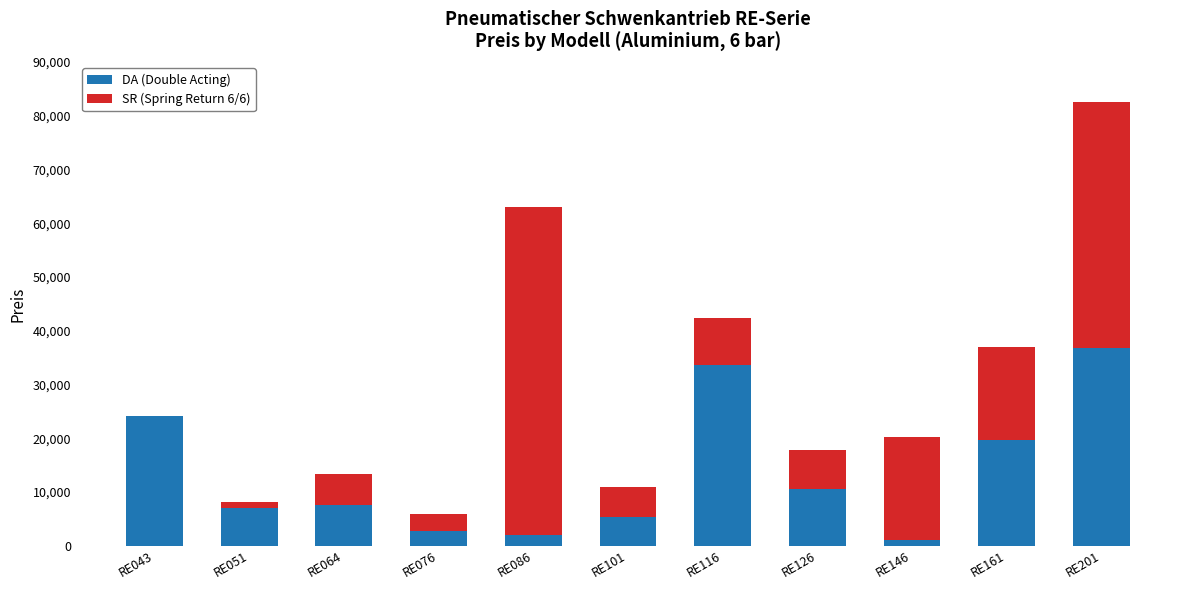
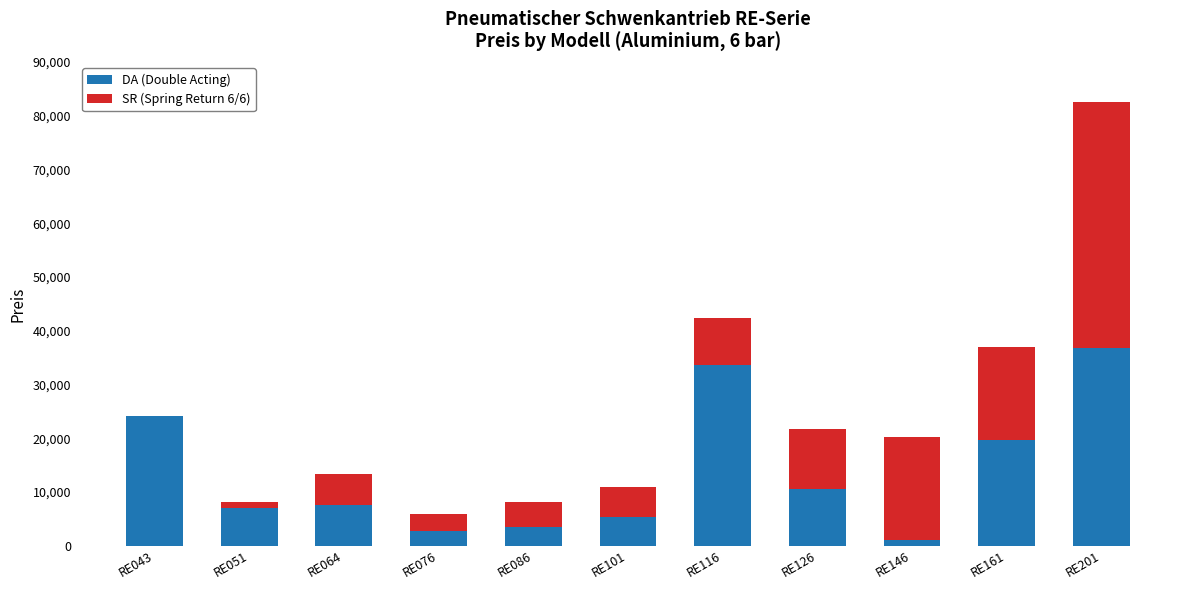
  {
    "DA (Double Acting)": {
      "RE043": "24,000",
      "RE051": "7,000",
      "RE064": "8,000",
      "RE076": "3,000",
-     "RE086": "2,000",
+     "RE086": "3,000",
      "RE101": "5,000",
      "RE116": "34,000",
      "RE126": "11,000",
      "RE146": "1,000",
      "RE161": "20,000",
      "RE201": "37,000"
    },
    "SR (Spring Return 6/6)": {
      "RE043": "0",
      "RE051": "1,000",
      "RE064": "6,000",
      "RE076": "3,000",
-     "RE086": "61,000",
+     "RE086": "5,000",
      "RE101": "6,000",
      "RE116": "9,000",
-     "RE126": "7,000",
+     "RE126": "11,000",
      "RE146": "19,000",
      "RE161": "17,000",
      "RE201": "46,000"
    }
  }
